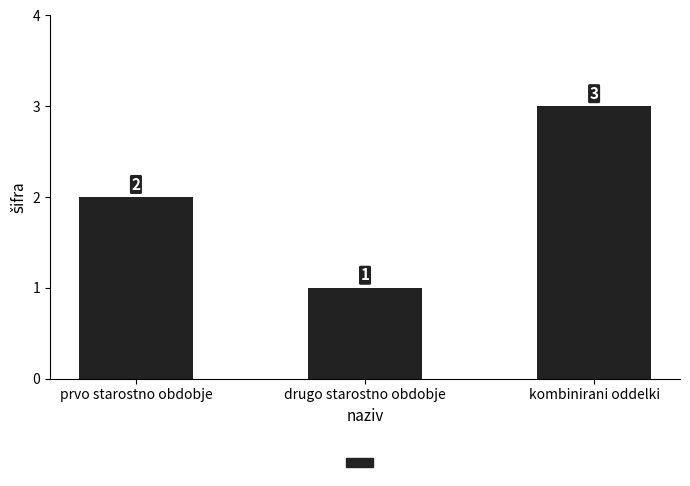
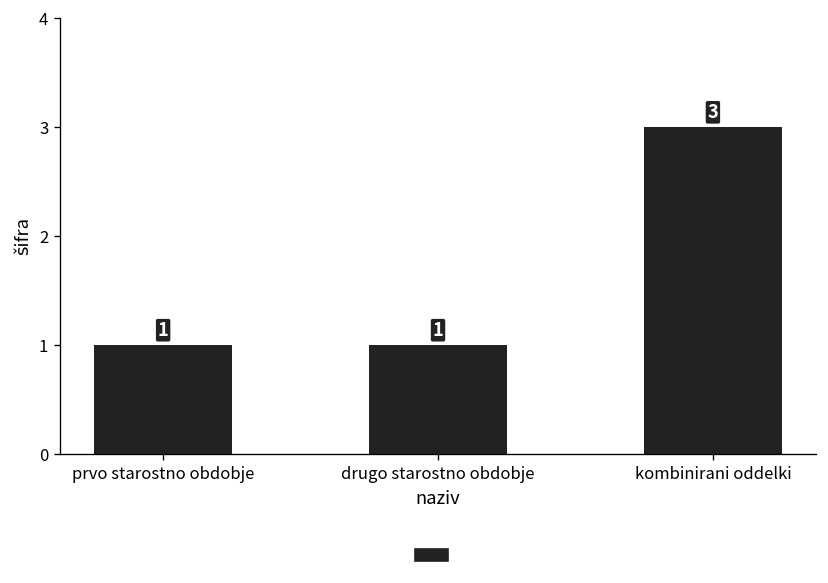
  {
-   "prvo starostno obdobje": 2
+   "prvo starostno obdobje": 1
  }
